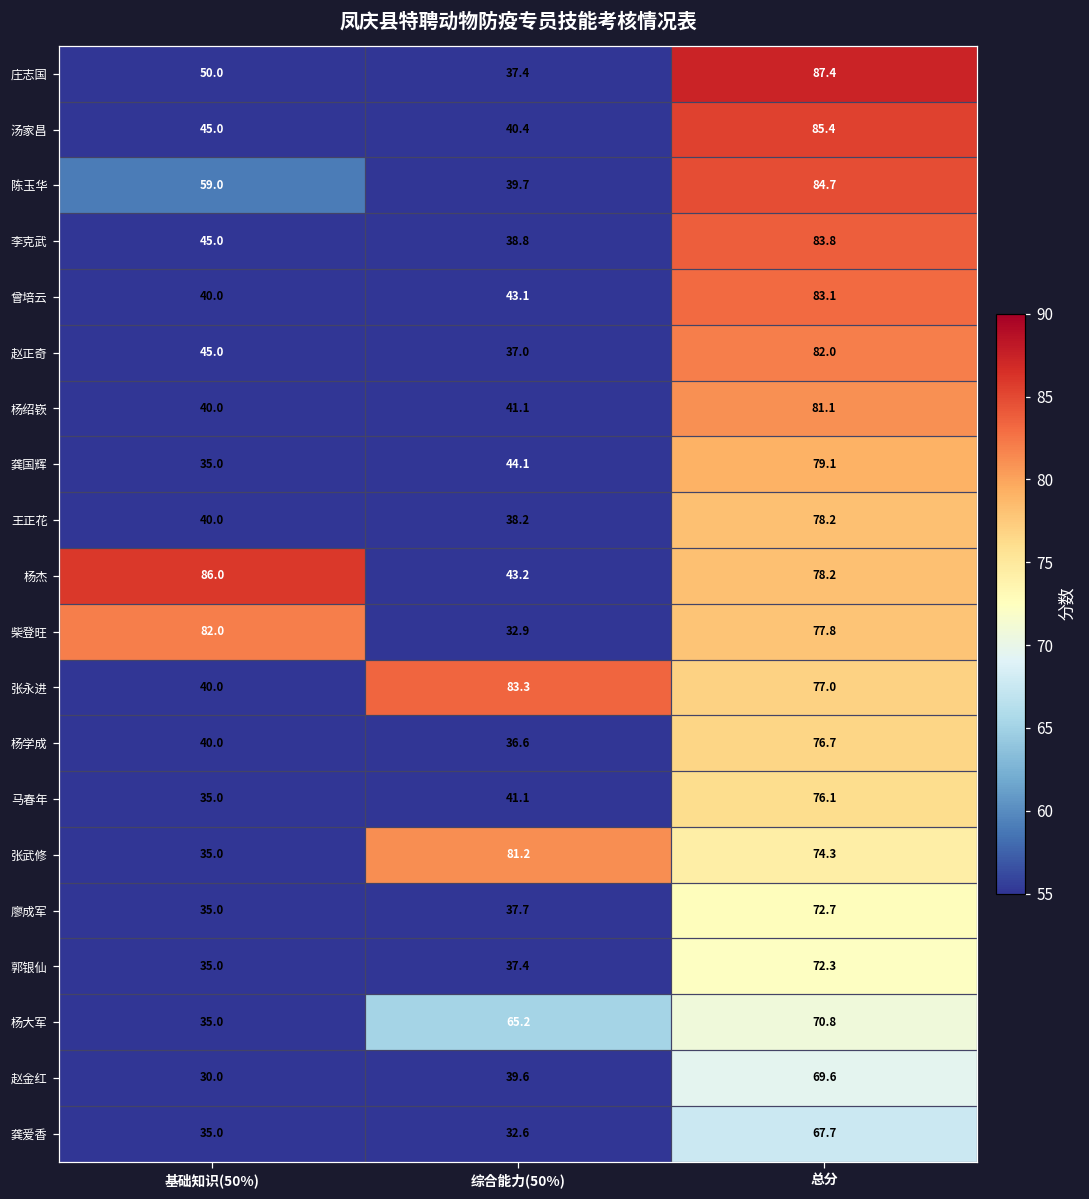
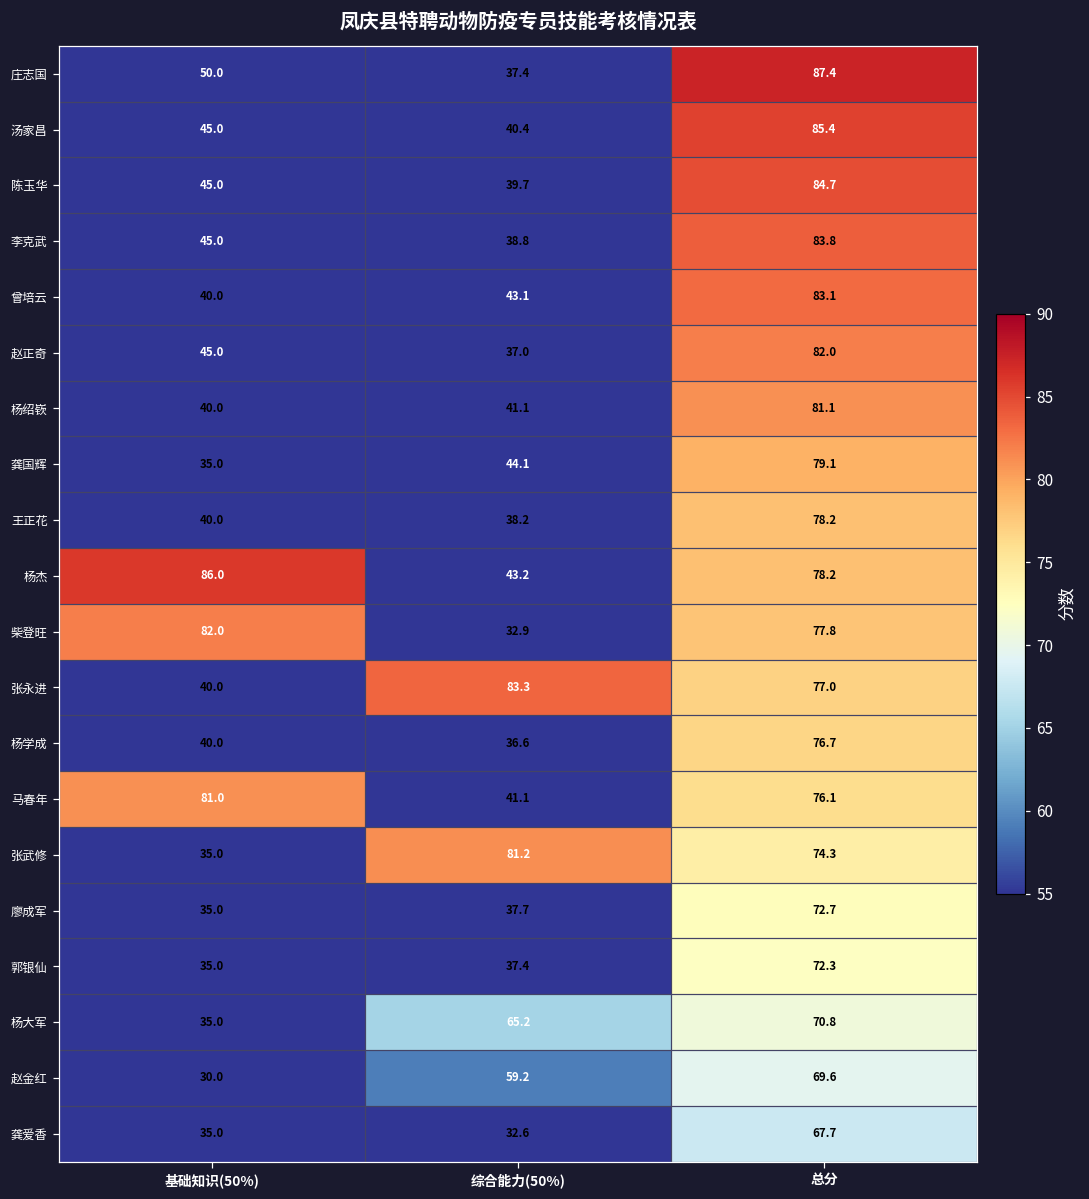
  {
    "庄志国": {
      "基础知识(50%)": 50.0,
      "综合能力(50%)": 37.4,
      "总分": 87.4
    },
    "汤家昌": {
      "基础知识(50%)": 45.0,
      "综合能力(50%)": 40.4,
      "总分": 85.4
    },
    "陈玉华": {
-     "基础知识(50%)": 59.0,
+     "基础知识(50%)": 45.0,
      "综合能力(50%)": 39.7,
      "总分": 84.7
    },
    "李克武": {
      "基础知识(50%)": 45.0,
      "综合能力(50%)": 38.8,
      "总分": 83.8
    },
    "曾培云": {
      "基础知识(50%)": 40.0,
      "综合能力(50%)": 43.1,
      "总分": 83.1
    },
    "赵正奇": {
      "基础知识(50%)": 45.0,
      "综合能力(50%)": 37.0,
      "总分": 82.0
    },
    "杨绍嵚": {
      "基础知识(50%)": 40.0,
      "综合能力(50%)": 41.1,
      "总分": 81.1
    },
    "龚国辉": {
      "基础知识(50%)": 35.0,
      "综合能力(50%)": 44.1,
      "总分": 79.1
    },
    "王正花": {
      "基础知识(50%)": 40.0,
      "综合能力(50%)": 38.2,
      "总分": 78.2
    },
    "杨杰": {
      "基础知识(50%)": 86.0,
      "综合能力(50%)": 43.2,
      "总分": 78.2
    },
    "柴登旺": {
      "基础知识(50%)": 82.0,
      "综合能力(50%)": 32.9,
      "总分": 77.8
    },
    "张永进": {
      "基础知识(50%)": 40.0,
      "综合能力(50%)": 83.3,
      "总分": 77.0
    },
    "杨学成": {
      "基础知识(50%)": 40.0,
      "综合能力(50%)": 36.6,
      "总分": 76.7
    },
    "马春年": {
-     "基础知识(50%)": 35.0,
+     "基础知识(50%)": 81.0,
      "综合能力(50%)": 41.1,
      "总分": 76.1
    },
    "张武修": {
      "基础知识(50%)": 35.0,
      "综合能力(50%)": 81.2,
      "总分": 74.3
    },
    "廖成军": {
      "基础知识(50%)": 35.0,
      "综合能力(50%)": 37.7,
      "总分": 72.7
    },
    "郭银仙": {
      "基础知识(50%)": 35.0,
      "综合能力(50%)": 37.4,
      "总分": 72.3
    },
    "杨大军": {
      "基础知识(50%)": 35.0,
      "综合能力(50%)": 65.2,
      "总分": 70.8
    },
    "赵金红": {
      "基础知识(50%)": 30.0,
-     "综合能力(50%)": 39.6,
+     "综合能力(50%)": 59.2,
      "总分": 69.6
    },
    "龚爱香": {
      "基础知识(50%)": 35.0,
      "综合能力(50%)": 32.6,
      "总分": 67.7
    }
  }
